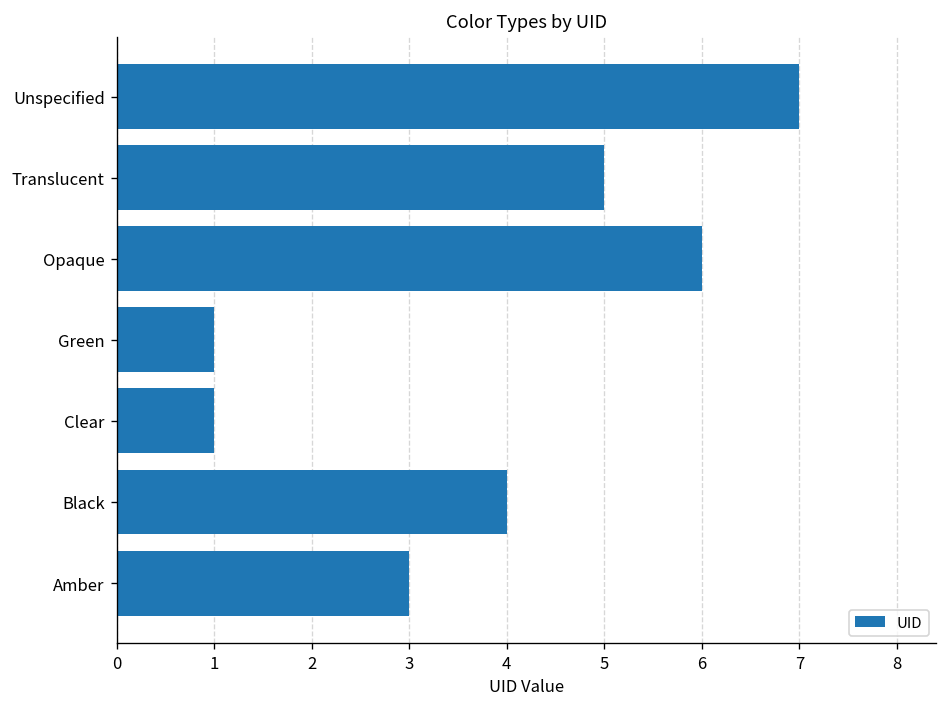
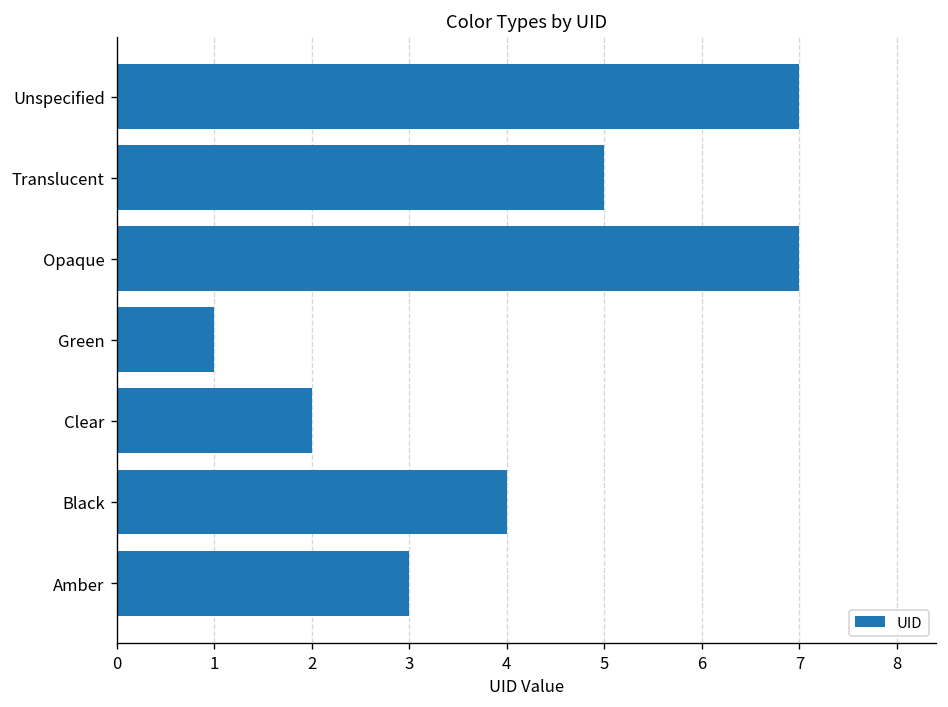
  {
    "Unspecified": 7,
    "Translucent": 5,
-   "Opaque": 6,
+   "Opaque": 7,
    "Green": 1,
-   "Clear": 1,
+   "Clear": 2,
    "Black": 4,
    "Amber": 3
  }
